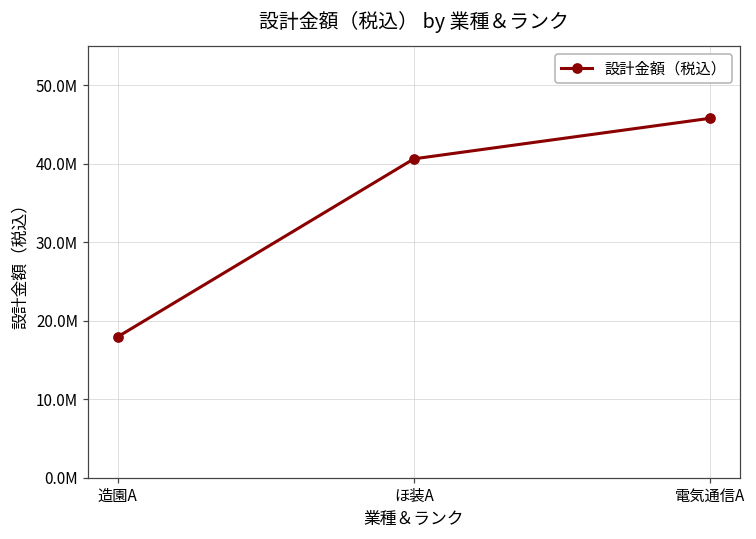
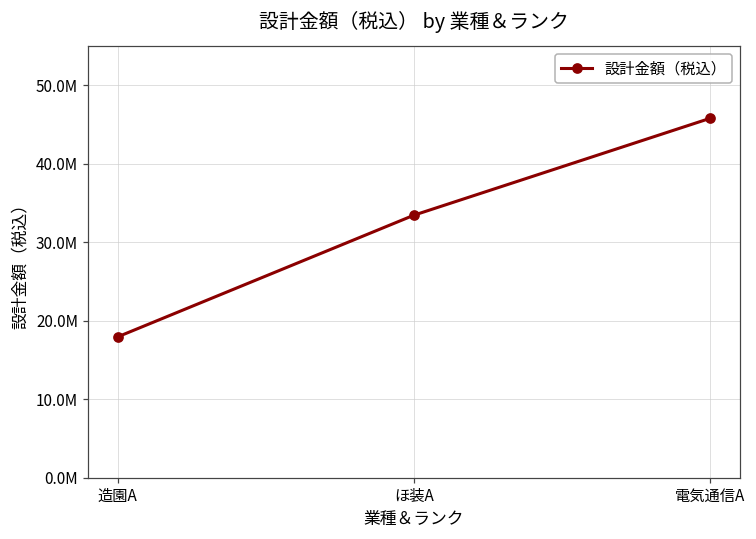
  {
    "造園A": 18000000,
-   "ほ装A": 41000000,
+   "ほ装A": 33000000,
    "電気通信A": 46000000
  }
